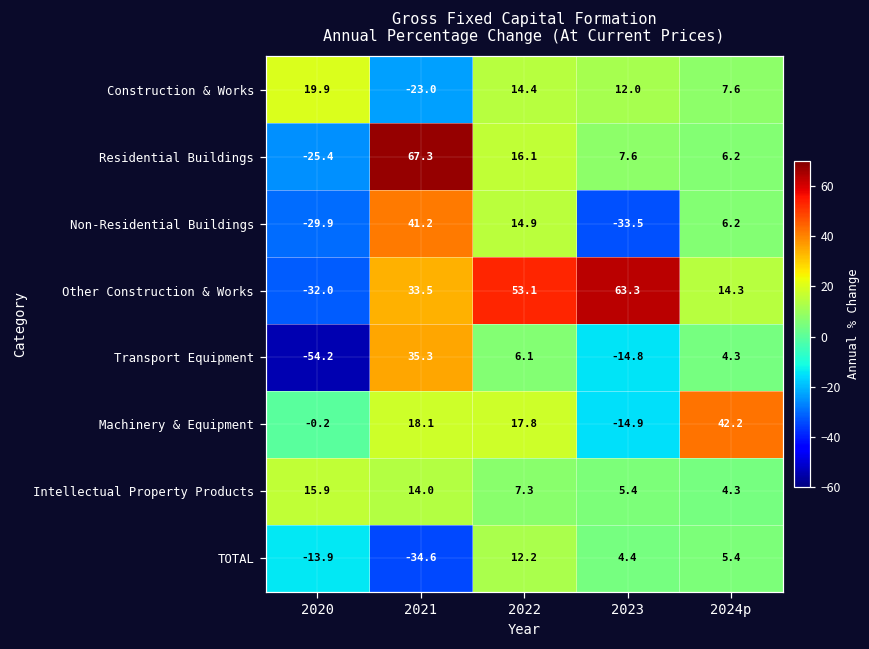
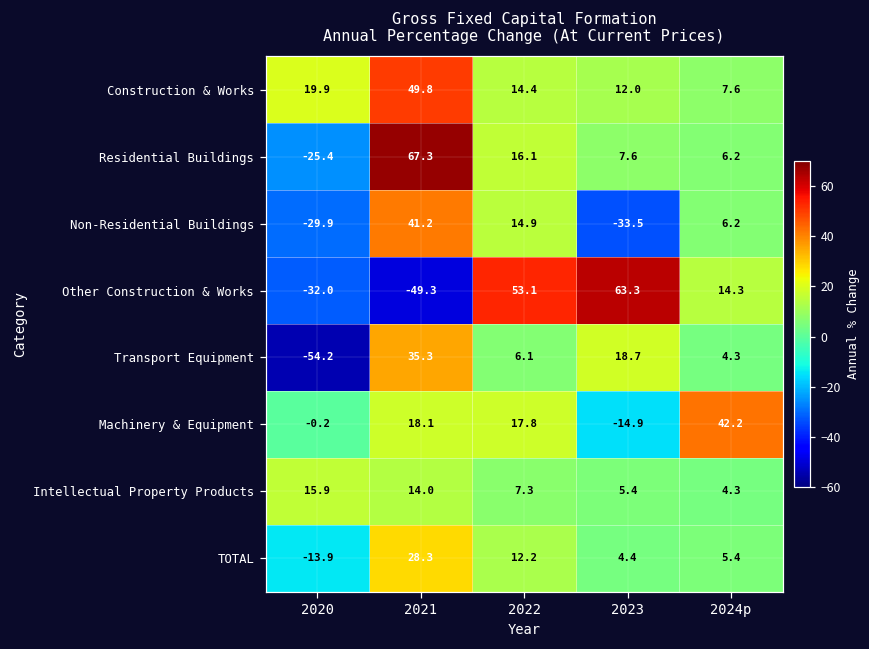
  {
    "Construction & Works": {
      "2020": 19.9,
-     "2021": -23.0,
+     "2021": 49.8,
      "2022": 14.4,
      "2023": 12.0,
      "2024p": 7.6
    },
    "Residential Buildings": {
      "2020": -25.4,
      "2021": 67.3,
      "2022": 16.1,
      "2023": 7.6,
      "2024p": 6.2
    },
    "Non-Residential Buildings": {
      "2020": -29.9,
      "2021": 41.2,
      "2022": 14.9,
      "2023": -33.5,
      "2024p": 6.2
    },
    "Other Construction & Works": {
      "2020": -32.0,
-     "2021": 33.5,
+     "2021": -49.3,
      "2022": 53.1,
      "2023": 63.3,
      "2024p": 14.3
    },
    "Transport Equipment": {
      "2020": -54.2,
      "2021": 35.3,
      "2022": 6.1,
-     "2023": -14.8,
+     "2023": 18.7,
      "2024p": 4.3
    },
    "Machinery & Equipment": {
      "2020": -0.2,
      "2021": 18.1,
      "2022": 17.8,
      "2023": -14.9,
      "2024p": 42.2
    },
    "Intellectual Property Products": {
      "2020": 15.9,
      "2021": 14.0,
      "2022": 7.3,
      "2023": 5.4,
      "2024p": 4.3
    },
    "TOTAL": {
      "2020": -13.9,
-     "2021": -34.6,
+     "2021": 28.3,
      "2022": 12.2,
      "2023": 4.4,
      "2024p": 5.4
    }
  }
